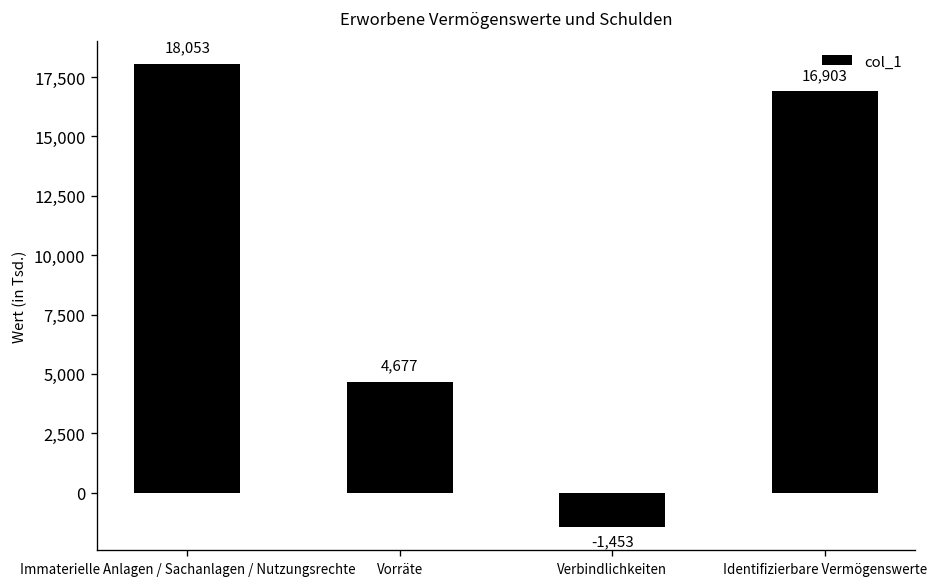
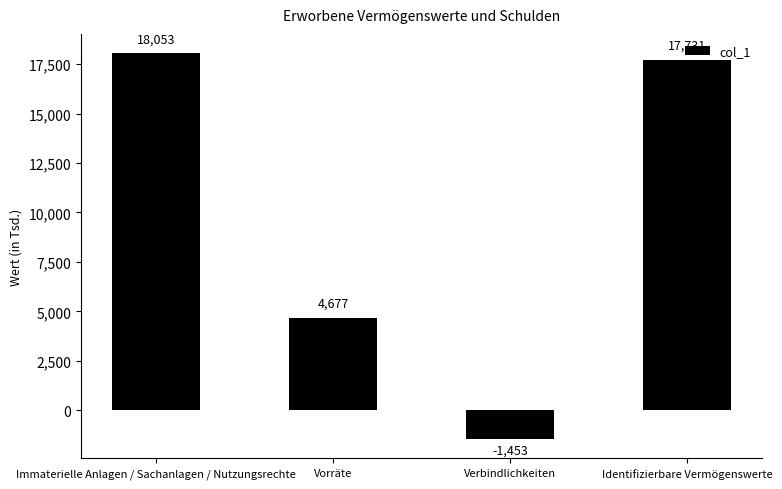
  {
    "Immaterielle Anlagen / Sachanlagen / Nutzungsrechte": "18,053",
    "Vorräte": "4,677",
    "Verbindlichkeiten": "-1,453",
-   "Identifizierbare Vermögenswerte": "16,903"
+   "Identifizierbare Vermögenswerte": "17,731"
  }
